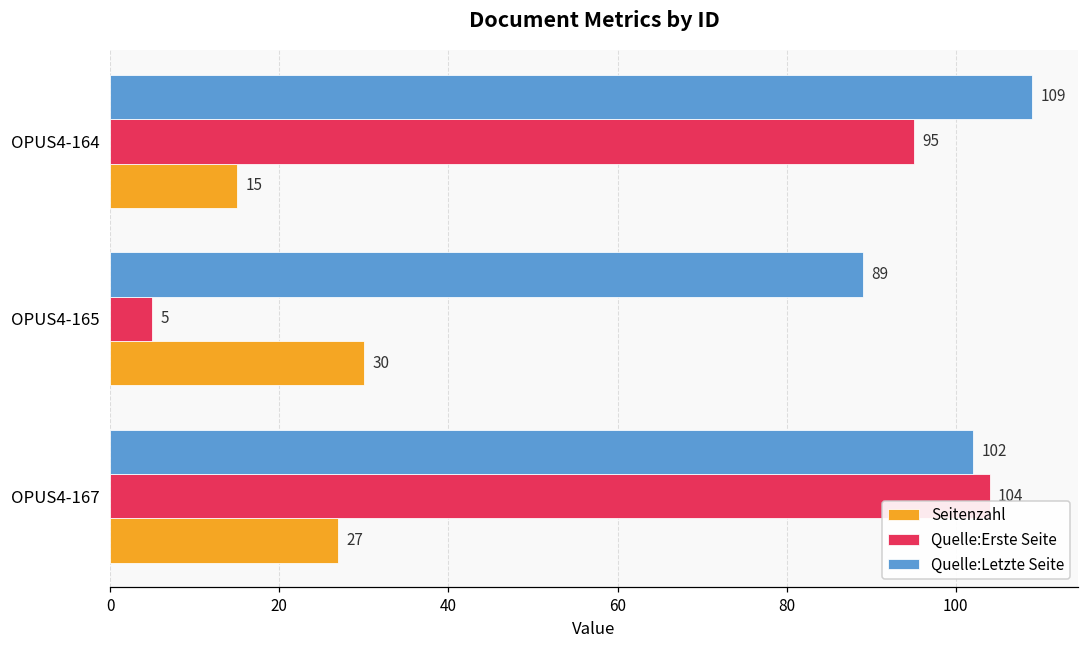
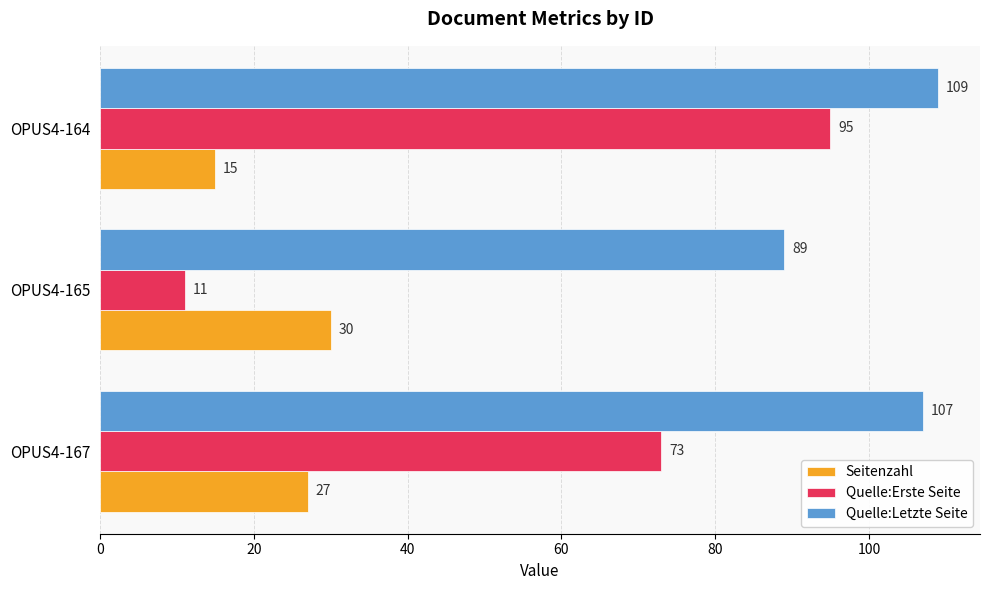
  {
    "Seitenzahl": {
      "OPUS4-164": 15,
      "OPUS4-165": 30,
      "OPUS4-167": 27
    },
    "Quelle:Erste Seite": {
      "OPUS4-164": 95,
-     "OPUS4-165": 5,
-     "OPUS4-167": 104
+     "OPUS4-165": 11,
+     "OPUS4-167": 73
    },
    "Quelle:Letzte Seite": {
      "OPUS4-164": 109,
      "OPUS4-165": 89,
-     "OPUS4-167": 102
+     "OPUS4-167": 107
    }
  }
